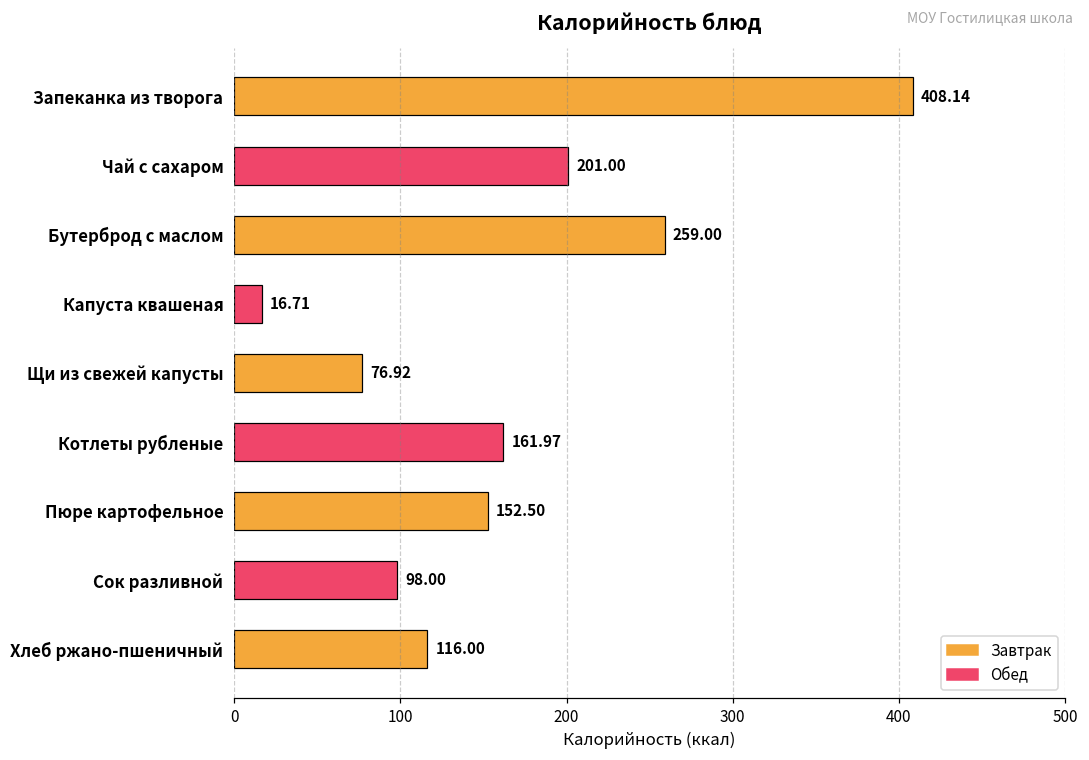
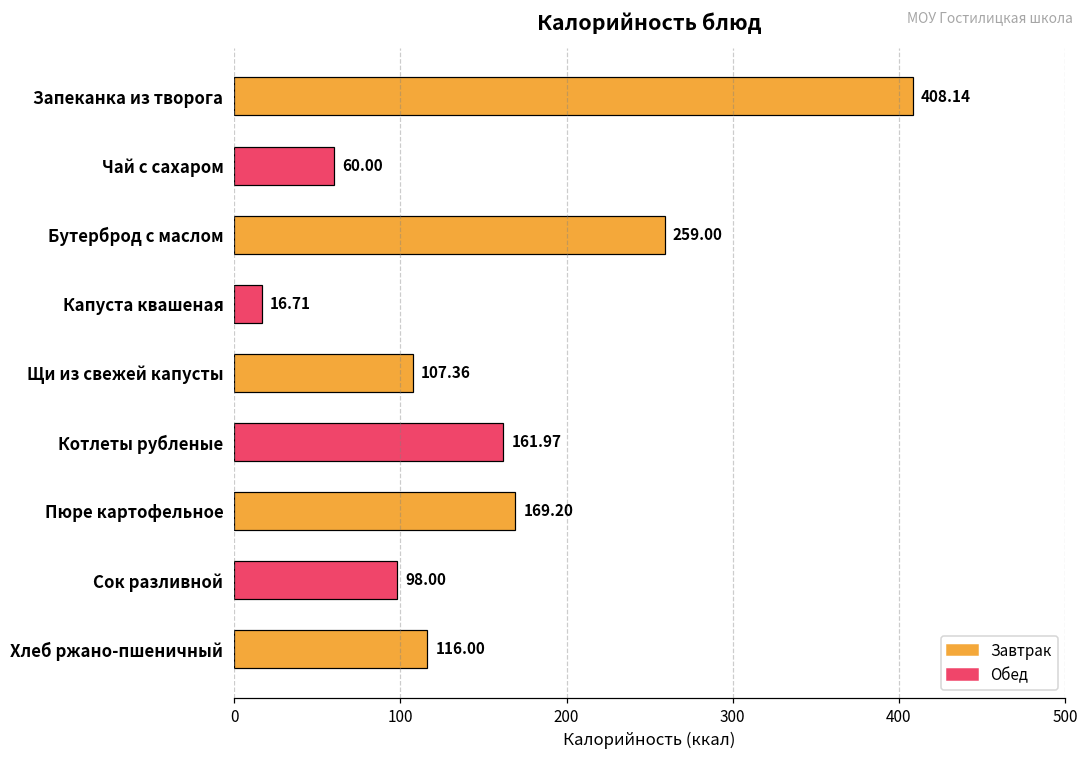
  {
    "Запеканка из творога": 408.14,
-   "Чай с сахаром": 201.00,
+   "Чай с сахаром": 60.00,
    "Бутерброд с маслом": 259.00,
    "Капуста квашеная": 16.71,
-   "Щи из свежей капусты": 76.92,
+   "Щи из свежей капусты": 107.36,
    "Котлеты рубленые": 161.97,
-   "Пюре картофельное": 152.50,
+   "Пюре картофельное": 169.20,
    "Сок разливной": 98.00,
    "Хлеб ржано-пшеничный": 116.00
  }
